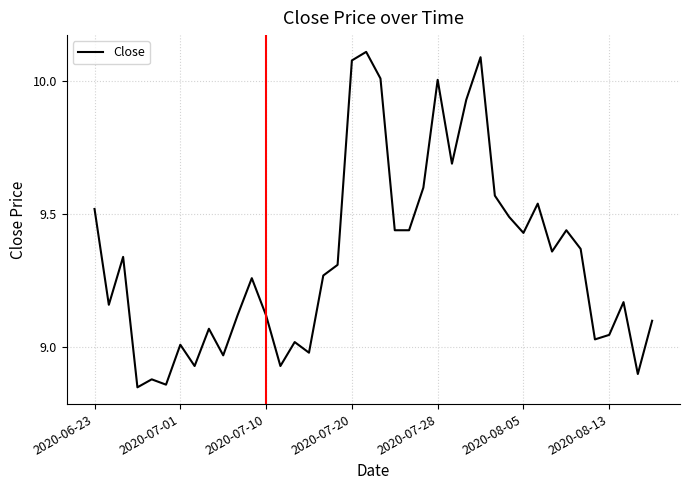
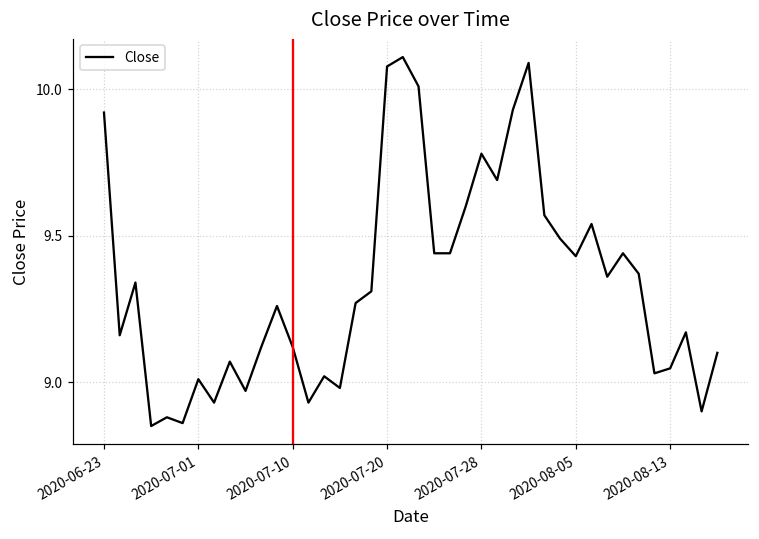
  {
-   "2020-06-23": 9.52,
+   "2020-06-23": 9.92,
    "2020-07-01": 9.01,
    "2020-07-10": 9.12,
    "2020-07-20": 10.08,
-   "2020-07-28": 10.01,
+   "2020-07-28": 9.78,
    "2020-08-05": 9.43,
    "2020-08-13": 9.05
  }
